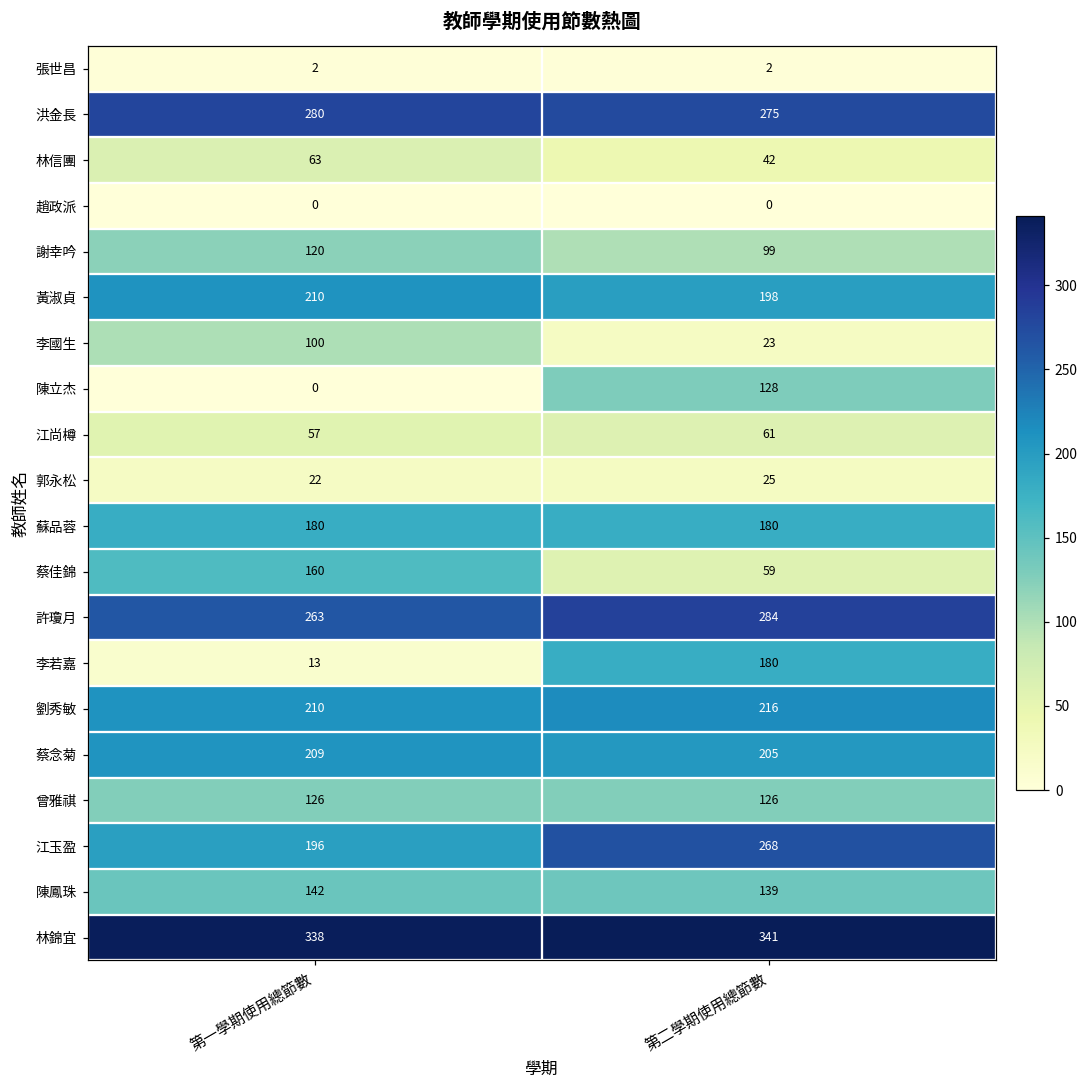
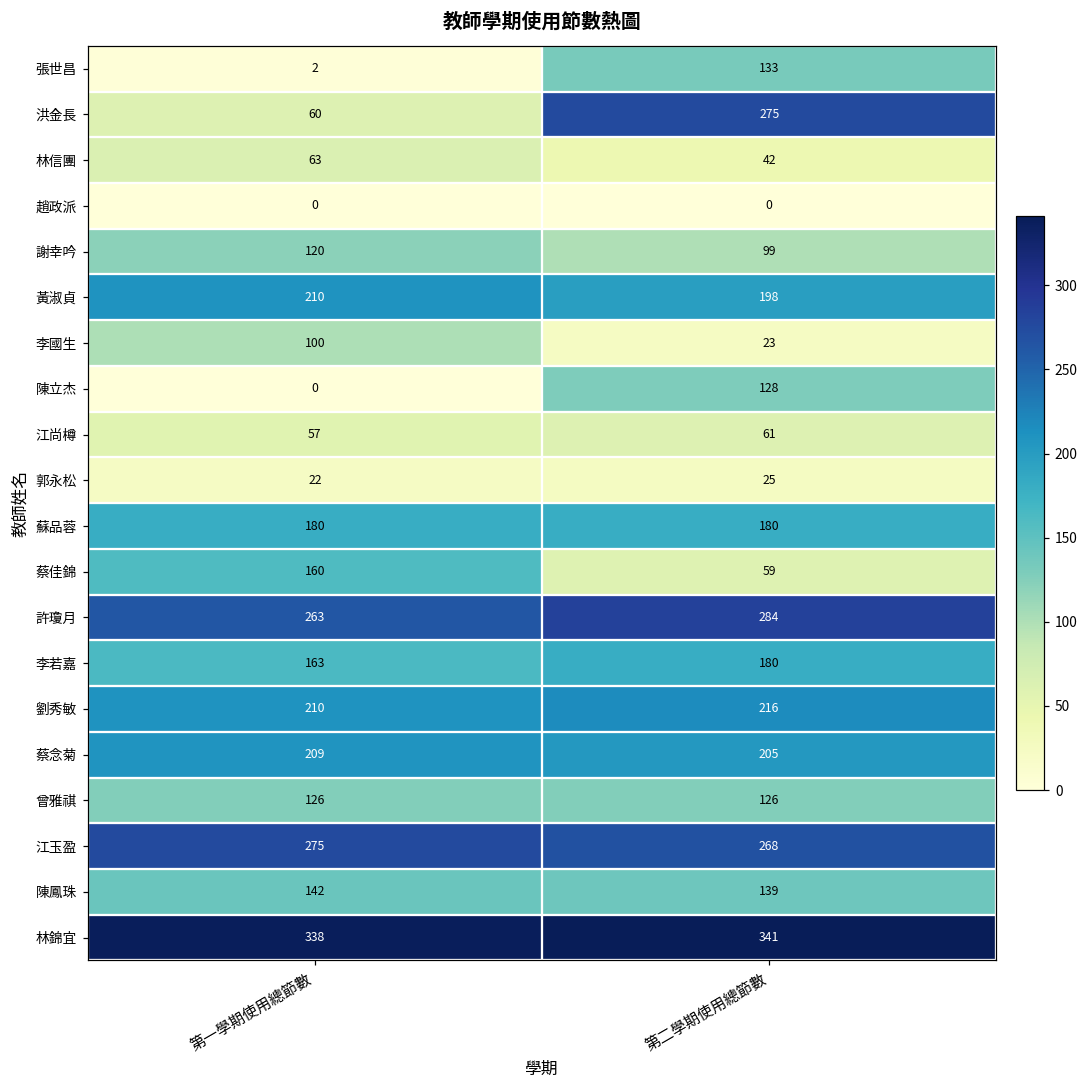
  {
    "張世昌": {
      "第一學期使用總節數": 2,
-     "第二學期使用總節數": 2
+     "第二學期使用總節數": 133
    },
    "洪金長": {
-     "第一學期使用總節數": 280,
+     "第一學期使用總節數": 60,
      "第二學期使用總節數": 275
    },
    "林信團": {
      "第一學期使用總節數": 63,
      "第二學期使用總節數": 42
    },
    "趙政派": {
      "第一學期使用總節數": 0,
      "第二學期使用總節數": 0
    },
    "謝幸吟": {
      "第一學期使用總節數": 120,
      "第二學期使用總節數": 99
    },
    "黃淑貞": {
      "第一學期使用總節數": 210,
      "第二學期使用總節數": 198
    },
    "李國生": {
      "第一學期使用總節數": 100,
      "第二學期使用總節數": 23
    },
    "陳立杰": {
      "第一學期使用總節數": 0,
      "第二學期使用總節數": 128
    },
    "江尚樽": {
      "第一學期使用總節數": 57,
      "第二學期使用總節數": 61
    },
    "郭永松": {
      "第一學期使用總節數": 22,
      "第二學期使用總節數": 25
    },
    "蘇品蓉": {
      "第一學期使用總節數": 180,
      "第二學期使用總節數": 180
    },
    "蔡佳錦": {
      "第一學期使用總節數": 160,
      "第二學期使用總節數": 59
    },
    "許瓊月": {
      "第一學期使用總節數": 263,
      "第二學期使用總節數": 284
    },
    "李若嘉": {
-     "第一學期使用總節數": 13,
+     "第一學期使用總節數": 163,
      "第二學期使用總節數": 180
    },
    "劉秀敏": {
      "第一學期使用總節數": 210,
      "第二學期使用總節數": 216
    },
    "蔡念菊": {
      "第一學期使用總節數": 209,
      "第二學期使用總節數": 205
    },
    "曾雅祺": {
      "第一學期使用總節數": 126,
      "第二學期使用總節數": 126
    },
    "江玉盈": {
-     "第一學期使用總節數": 196,
+     "第一學期使用總節數": 275,
      "第二學期使用總節數": 268
    },
    "陳鳳珠": {
      "第一學期使用總節數": 142,
      "第二學期使用總節數": 139
    },
    "林錦宜": {
      "第一學期使用總節數": 338,
      "第二學期使用總節數": 341
    }
  }
